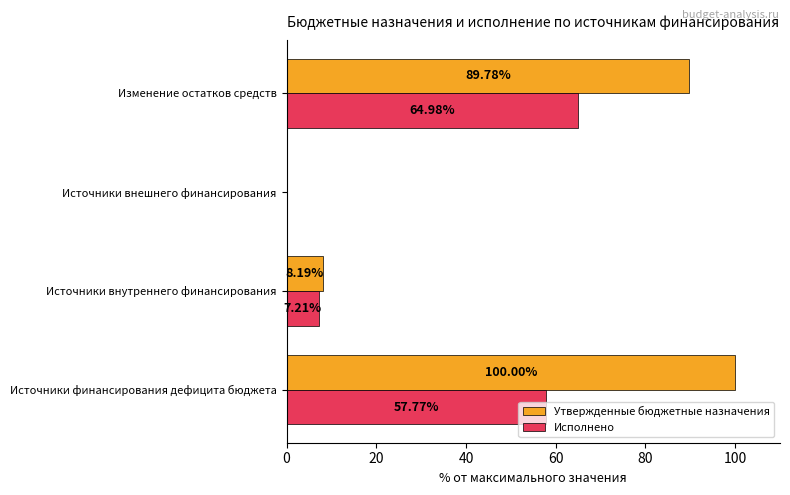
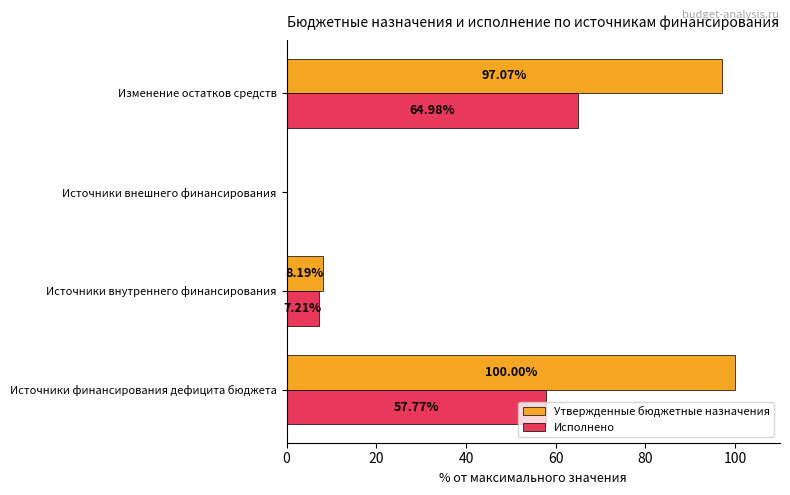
  {
    "Утвержденные бюджетные назначения": {
-     "Изменение остатков средств": "89.78%",
+     "Изменение остатков средств": "97.07%",
      "Источники внутреннего финансирования": "8.19%",
      "Источники финансирования дефицита бюджета": "100.00%"
    },
    "Исполнено": {
      "Изменение остатков средств": "64.98%",
      "Источники внутреннего финансирования": "7.21%"
    }
  }
